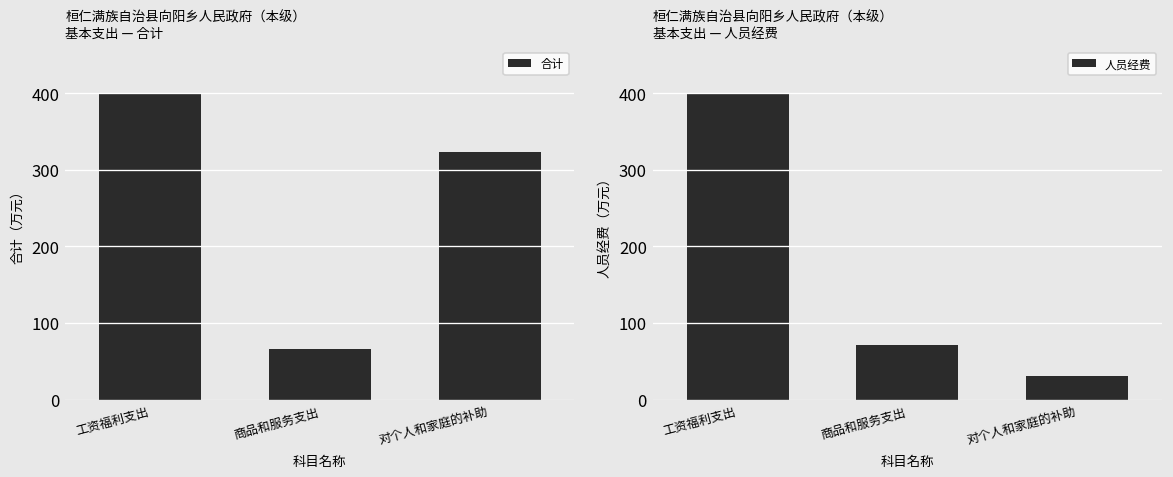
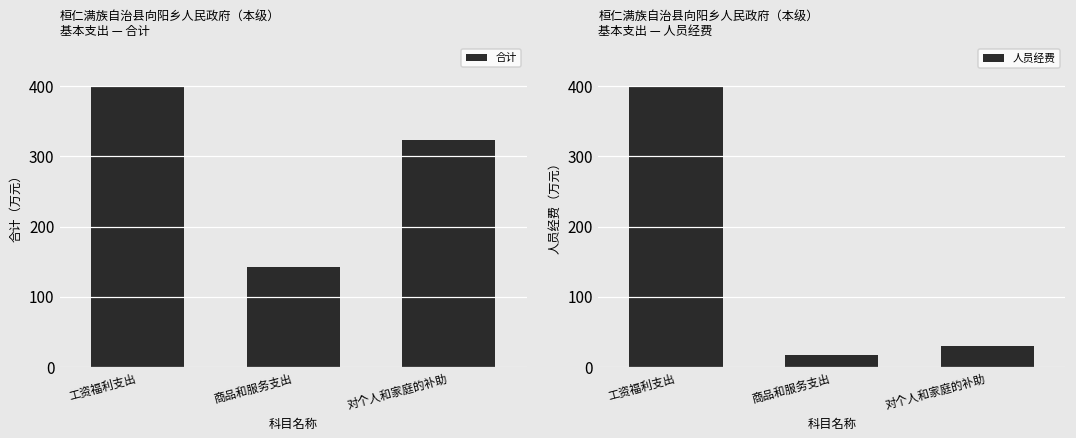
  {
    "桓仁满族自治县向阳乡人民政府（本级） 基本支出 — 合计": {
      "工资福利支出": 400,
-     "商品和服务支出": 70,
+     "商品和服务支出": 140,
      "对个人和家庭的补助": 320
    },
    "桓仁满族自治县向阳乡人民政府（本级） 基本支出 — 人员经费": {
      "工资福利支出": 400,
-     "商品和服务支出": 70,
+     "商品和服务支出": 20,
      "对个人和家庭的补助": 30
    }
  }
